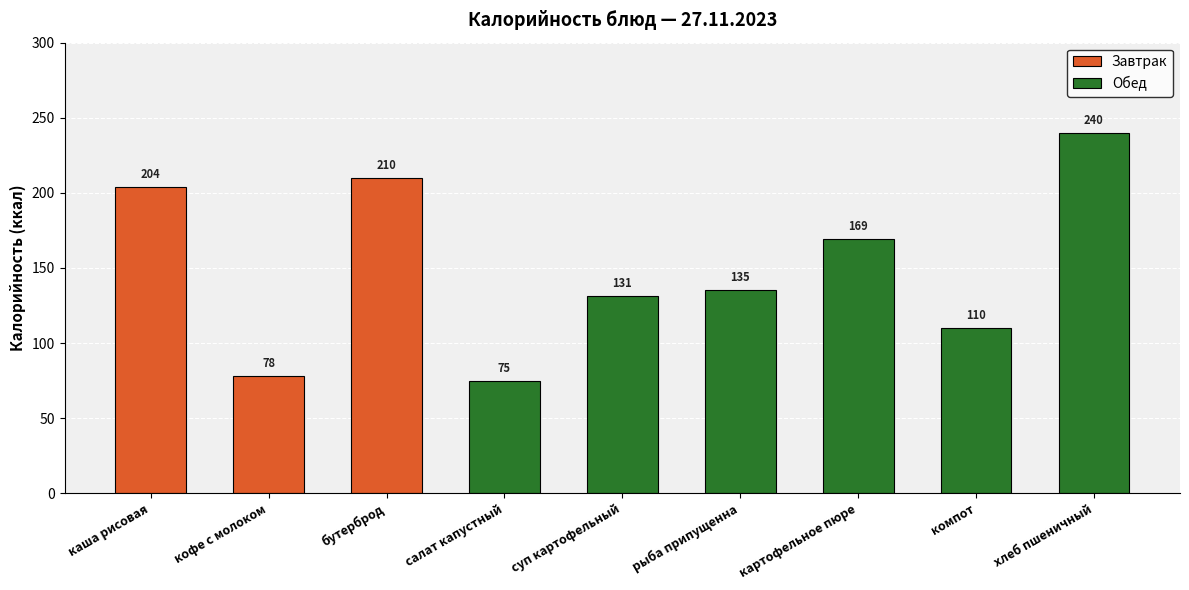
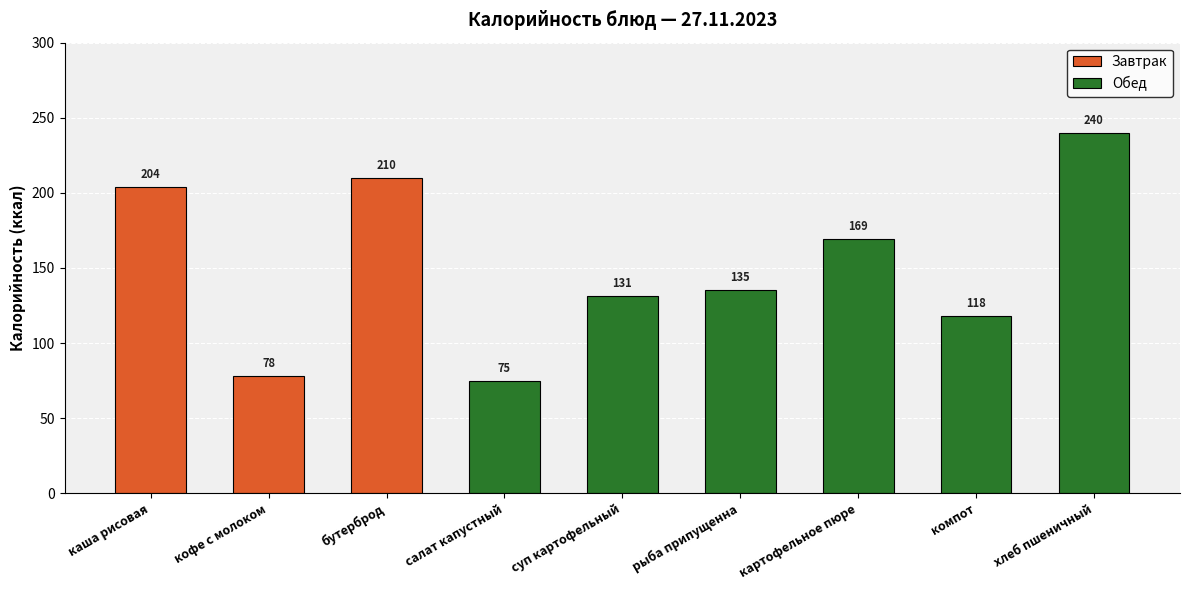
  {
    "Завтрак": {
      "каша рисовая": 204,
      "кофе с молоком": 78,
      "бутерброд": 210
    },
    "Обед": {
      "салат капустный": 75,
      "суп картофельный": 131,
      "рыба припущенна": 135,
      "картофельное пюре": 169,
-     "компот": 110,
+     "компот": 118,
      "хлеб пшеничный": 240
    }
  }
